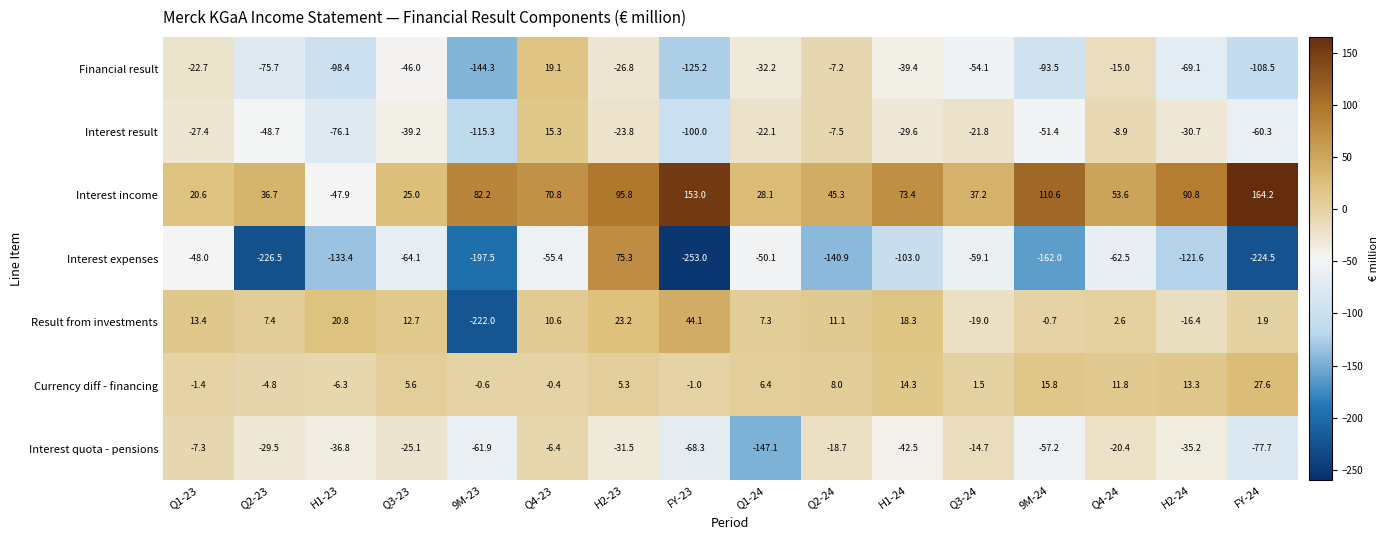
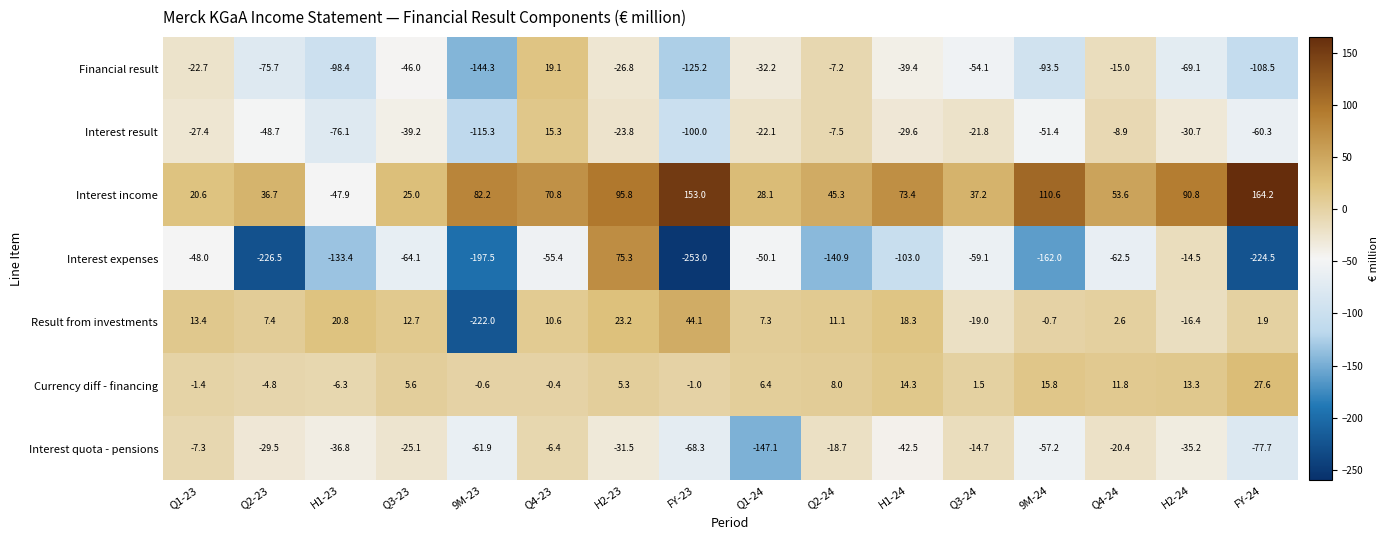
  {
    "Financial result": {
      "Q1-23": -22.7,
      "Q2-23": -75.7,
      "H1-23": -98.4,
      "Q3-23": -46.0,
      "9M-23": -144.3,
      "Q4-23": 19.1,
      "H2-23": -26.8,
      "FY-23": -125.2,
      "Q1-24": -32.2,
      "Q2-24": -7.2,
      "H1-24": -39.4,
      "Q3-24": -54.1,
      "9M-24": -93.5,
      "Q4-24": -15.0,
      "H2-24": -69.1,
      "FY-24": -108.5
    },
    "Interest result": {
      "Q1-23": -27.4,
      "Q2-23": -48.7,
      "H1-23": -76.1,
      "Q3-23": -39.2,
      "9M-23": -115.3,
      "Q4-23": 15.3,
      "H2-23": -23.8,
      "FY-23": -100.0,
      "Q1-24": -22.1,
      "Q2-24": -7.5,
      "H1-24": -29.6,
      "Q3-24": -21.8,
      "9M-24": -51.4,
      "Q4-24": -8.9,
      "H2-24": -30.7,
      "FY-24": -60.3
    },
    "Interest income": {
      "Q1-23": 20.6,
      "Q2-23": 36.7,
      "H1-23": -47.9,
      "Q3-23": 25.0,
      "9M-23": 82.2,
      "Q4-23": 70.8,
      "H2-23": 95.8,
      "FY-23": 153.0,
      "Q1-24": 28.1,
      "Q2-24": 45.3,
      "H1-24": 73.4,
      "Q3-24": 37.2,
      "9M-24": 110.6,
      "Q4-24": 53.6,
      "H2-24": 90.8,
      "FY-24": 164.2
    },
    "Interest expenses": {
      "Q1-23": -48.0,
      "Q2-23": -226.5,
      "H1-23": -133.4,
      "Q3-23": -64.1,
      "9M-23": -197.5,
      "Q4-23": -55.4,
      "H2-23": 75.3,
      "FY-23": -253.0,
      "Q1-24": -50.1,
      "Q2-24": -140.9,
      "H1-24": -103.0,
      "Q3-24": -59.1,
      "9M-24": -162.0,
      "Q4-24": -62.5,
-     "H2-24": -121.6,
+     "H2-24": -14.5,
      "FY-24": -224.5
    },
    "Result from investments": {
      "Q1-23": 13.4,
      "Q2-23": 7.4,
      "H1-23": 20.8,
      "Q3-23": 12.7,
      "9M-23": -222.0,
      "Q4-23": 10.6,
      "H2-23": 23.2,
      "FY-23": 44.1,
      "Q1-24": 7.3,
      "Q2-24": 11.1,
      "H1-24": 18.3,
      "Q3-24": -19.0,
      "9M-24": -0.7,
      "Q4-24": 2.6,
      "H2-24": -16.4,
      "FY-24": 1.9
    },
    "Currency diff - financing": {
      "Q1-23": -1.4,
      "Q2-23": -4.8,
      "H1-23": -6.3,
      "Q3-23": 5.6,
      "9M-23": -0.6,
      "Q4-23": -0.4,
      "H2-23": 5.3,
      "FY-23": -1.0,
      "Q1-24": 6.4,
      "Q2-24": 8.0,
      "H1-24": 14.3,
      "Q3-24": 1.5,
      "9M-24": 15.8,
      "Q4-24": 11.8,
      "H2-24": 13.3,
      "FY-24": 27.6
    },
    "Interest quota - pensions": {
      "Q1-23": -7.3,
      "Q2-23": -29.5,
      "H1-23": -36.8,
      "Q3-23": -25.1,
      "9M-23": -61.9,
      "Q4-23": -6.4,
      "H2-23": -31.5,
      "FY-23": -68.3,
      "Q1-24": -147.1,
      "Q2-24": -18.7,
      "H1-24": -42.5,
      "Q3-24": -14.7,
      "9M-24": -57.2,
      "Q4-24": -20.4,
      "H2-24": -35.2,
      "FY-24": -77.7
    }
  }
